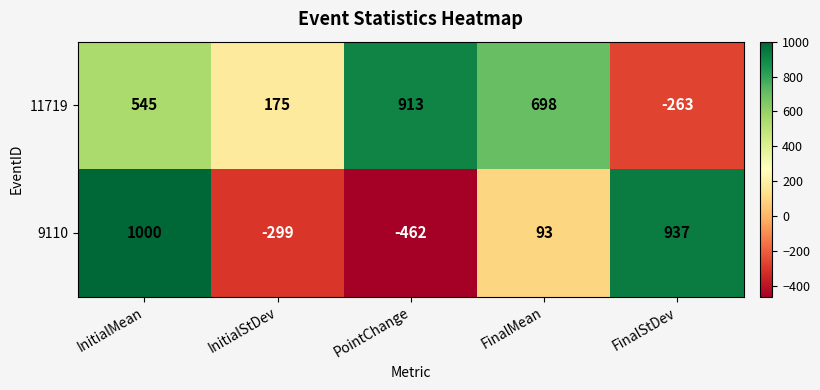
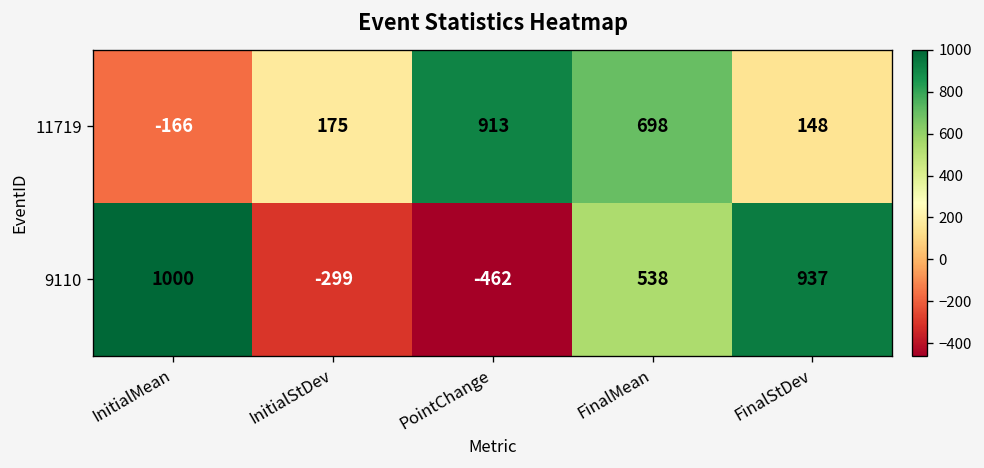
  {
    "11719": {
-     "InitialMean": 545,
+     "InitialMean": -166,
      "InitialStDev": 175,
      "PointChange": 913,
      "FinalMean": 698,
-     "FinalStDev": -263
+     "FinalStDev": 148
    },
    "9110": {
      "InitialMean": 1000,
      "InitialStDev": -299,
      "PointChange": -462,
-     "FinalMean": 93,
+     "FinalMean": 538,
      "FinalStDev": 937
    }
  }
